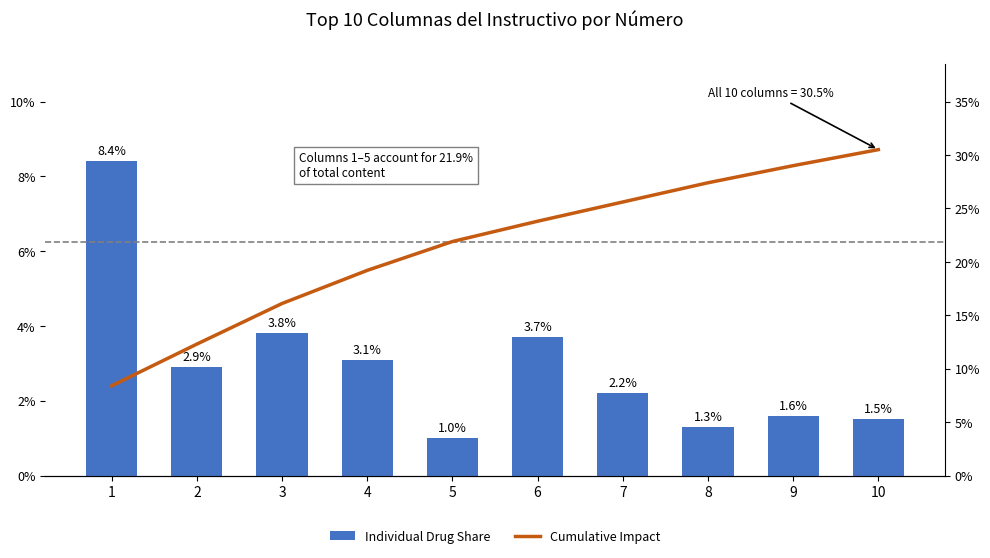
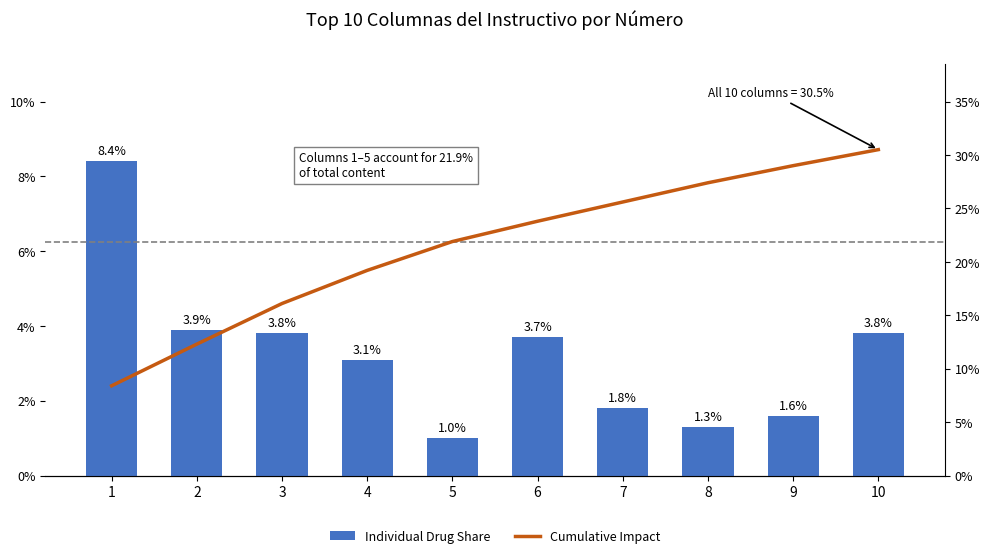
  {
    "Individual Drug Share": {
      "1": "8.4%",
-     "2": "2.9%",
+     "2": "3.9%",
      "3": "3.8%",
      "4": "3.1%",
      "5": "1.0%",
      "6": "3.7%",
-     "7": "2.2%",
+     "7": "1.8%",
      "8": "1.3%",
      "9": "1.6%",
-     "10": "1.5%"
+     "10": "3.8%"
    },
    "Cumulative Impact": {
      "10": "30.5%"
    }
  }
